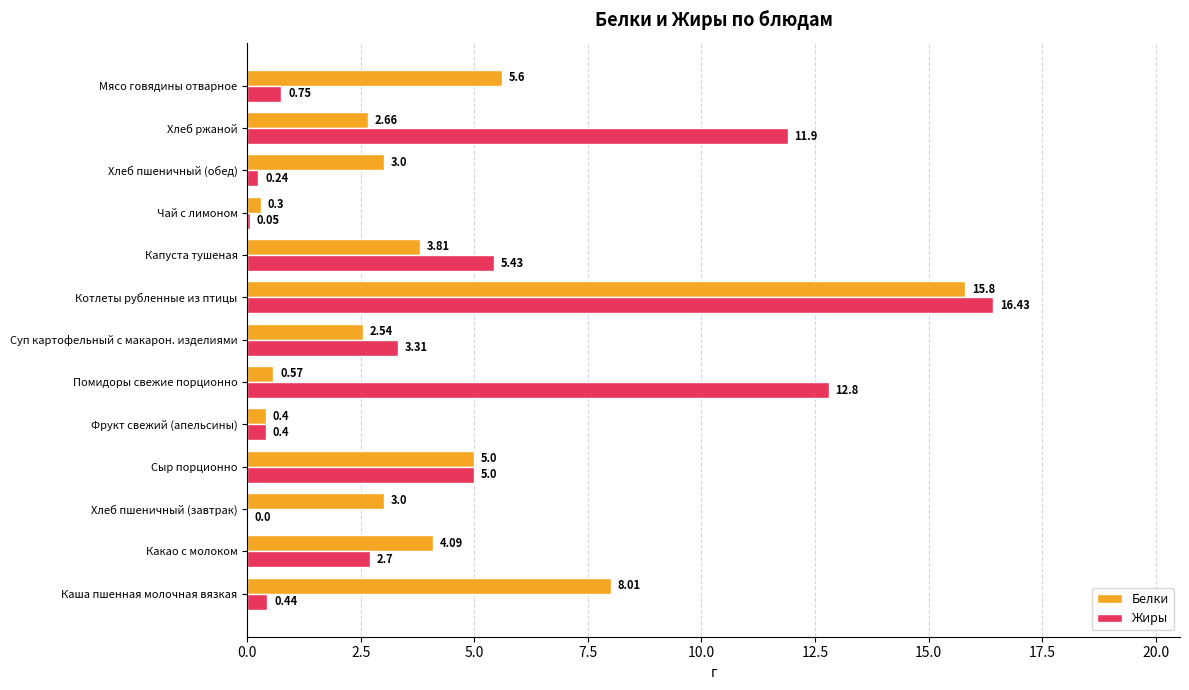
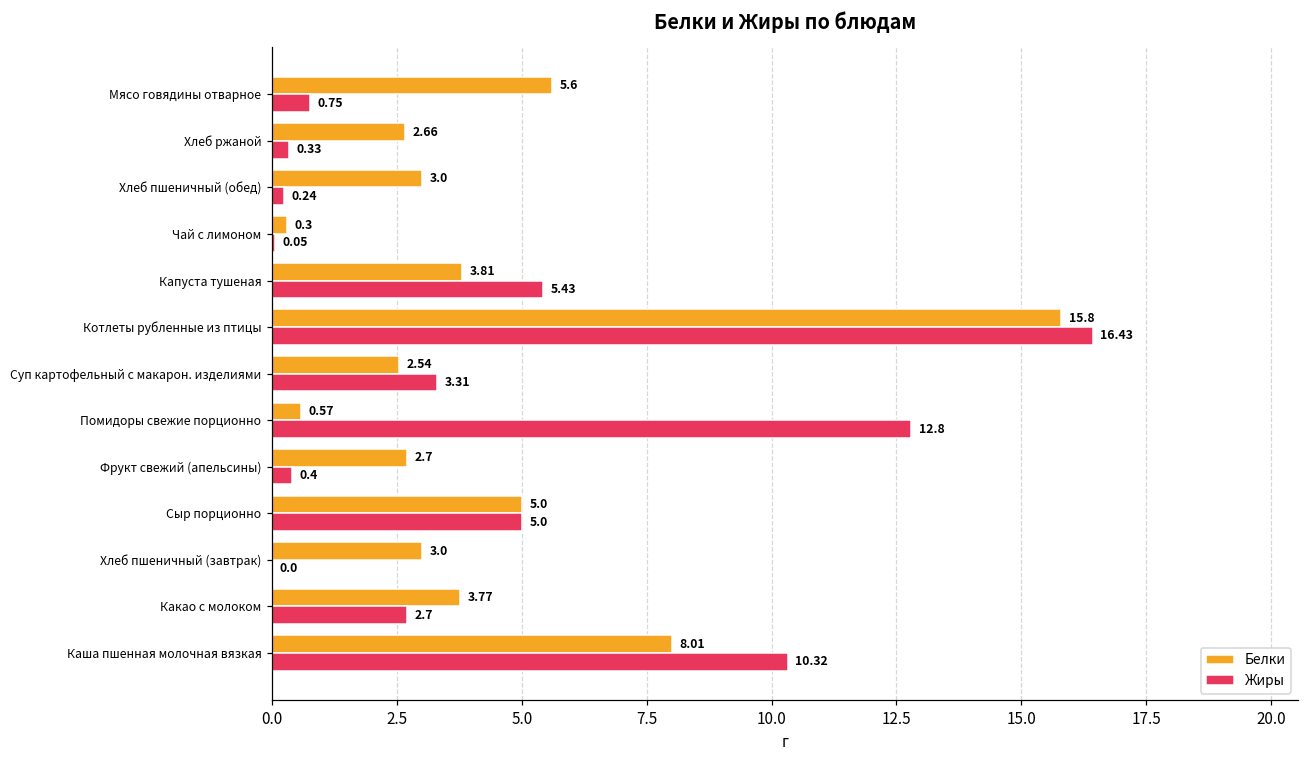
  {
    "Белки": {
      "Мясо говядины отварное": 5.6,
      "Хлеб ржаной": 2.66,
      "Хлеб пшеничный (обед)": 3.0,
      "Чай с лимоном": 0.3,
      "Капуста тушеная": 3.81,
      "Котлеты рубленные из птицы": 15.8,
      "Суп картофельный с макарон. изделиями": 2.54,
      "Помидоры свежие порционно": 0.57,
-     "Фрукт свежий (апельсины)": 0.4,
+     "Фрукт свежий (апельсины)": 2.7,
      "Сыр порционно": 5.0,
      "Хлеб пшеничный (завтрак)": 3.0,
-     "Какао с молоком": 4.09,
+     "Какао с молоком": 3.77,
      "Каша пшенная молочная вязкая": 8.01
    },
    "Жиры": {
      "Мясо говядины отварное": 0.75,
-     "Хлеб ржаной": 11.9,
+     "Хлеб ржаной": 0.33,
      "Хлеб пшеничный (обед)": 0.24,
      "Чай с лимоном": 0.05,
      "Капуста тушеная": 5.43,
      "Котлеты рубленные из птицы": 16.43,
      "Суп картофельный с макарон. изделиями": 3.31,
      "Помидоры свежие порционно": 12.8,
      "Фрукт свежий (апельсины)": 0.4,
      "Сыр порционно": 5.0,
      "Хлеб пшеничный (завтрак)": 0.0,
      "Какао с молоком": 2.7,
-     "Каша пшенная молочная вязкая": 0.44
+     "Каша пшенная молочная вязкая": 10.32
    }
  }
